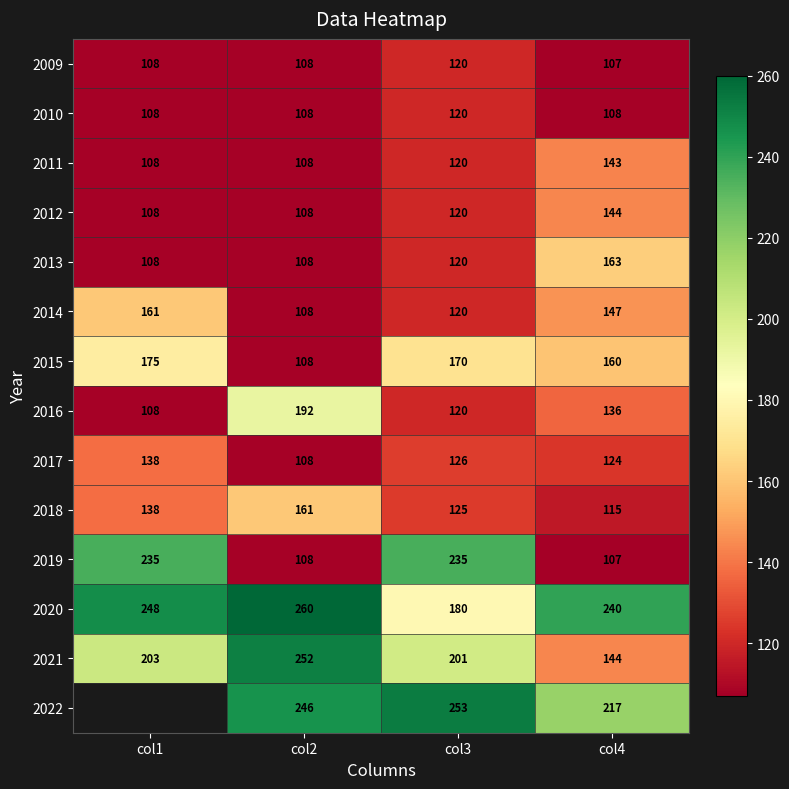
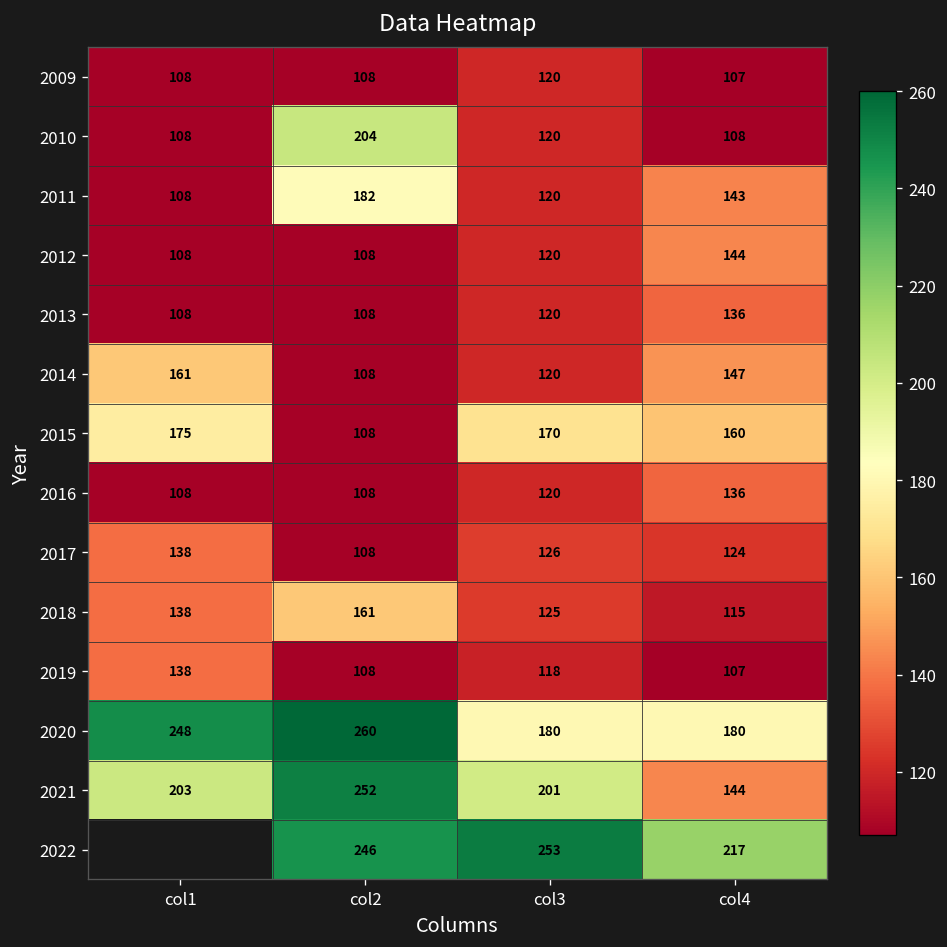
  {
    "2009": {
      "col1": 108,
      "col2": 108,
      "col3": 120,
      "col4": 107
    },
    "2010": {
      "col1": 108,
-     "col2": 108,
+     "col2": 204,
      "col3": 120,
      "col4": 108
    },
    "2011": {
      "col1": 108,
-     "col2": 108,
+     "col2": 182,
      "col3": 120,
      "col4": 143
    },
    "2012": {
      "col1": 108,
      "col2": 108,
      "col3": 120,
      "col4": 144
    },
    "2013": {
      "col1": 108,
      "col2": 108,
      "col3": 120,
-     "col4": 163
+     "col4": 136
    },
    "2014": {
      "col1": 161,
      "col2": 108,
      "col3": 120,
      "col4": 147
    },
    "2015": {
      "col1": 175,
      "col2": 108,
      "col3": 170,
      "col4": 160
    },
    "2016": {
      "col1": 108,
-     "col2": 192,
+     "col2": 108,
      "col3": 120,
      "col4": 136
    },
    "2017": {
      "col1": 138,
      "col2": 108,
      "col3": 126,
      "col4": 124
    },
    "2018": {
      "col1": 138,
      "col2": 161,
      "col3": 125,
      "col4": 115
    },
    "2019": {
-     "col1": 235,
+     "col1": 138,
      "col2": 108,
-     "col3": 235,
+     "col3": 118,
      "col4": 107
    },
    "2020": {
      "col1": 248,
      "col2": 260,
      "col3": 180,
-     "col4": 240
+     "col4": 180
    },
    "2021": {
      "col1": 203,
      "col2": 252,
      "col3": 201,
      "col4": 144
    },
    "2022": {
      "col2": 246,
      "col3": 253,
      "col4": 217
    }
  }
